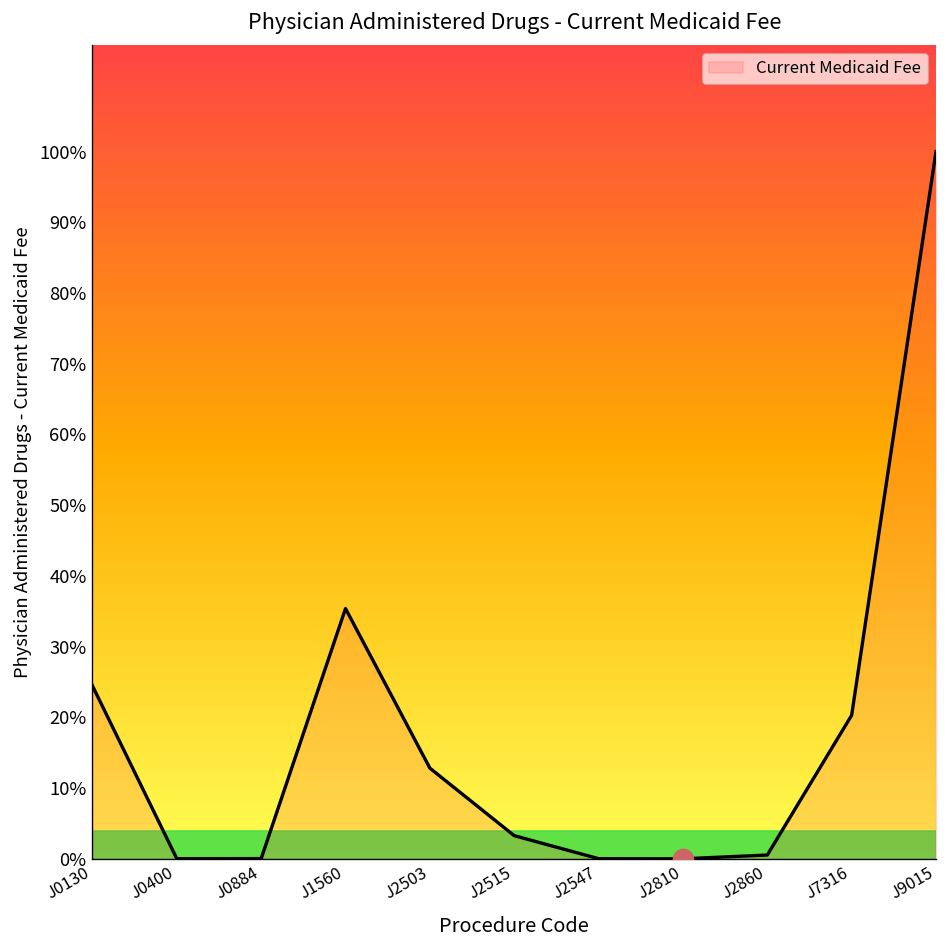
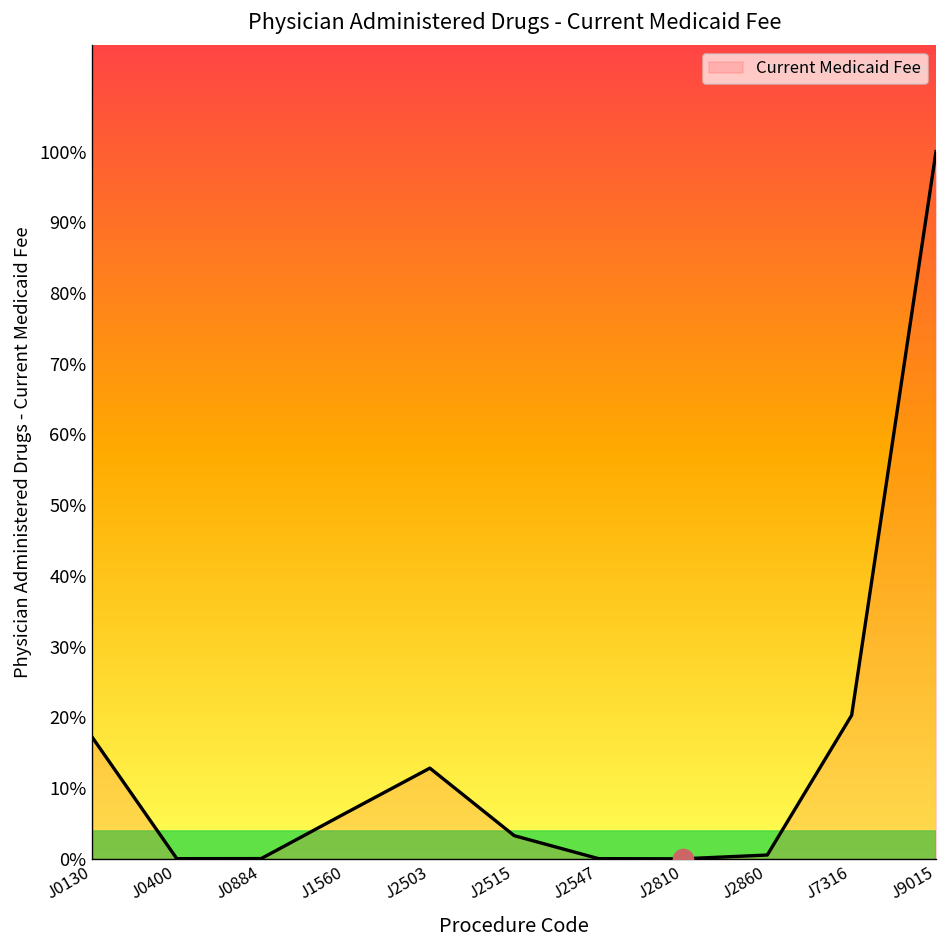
  {
    "Current Medicaid Fee": {
-     "J0130": "24%",
-     "J1560": "35%",
+     "J0130": "17%",
+     "J1560": "6%",
      "J2503": "13%",
      "J7316": "20%",
      "J9015": "100%"
    }
  }
